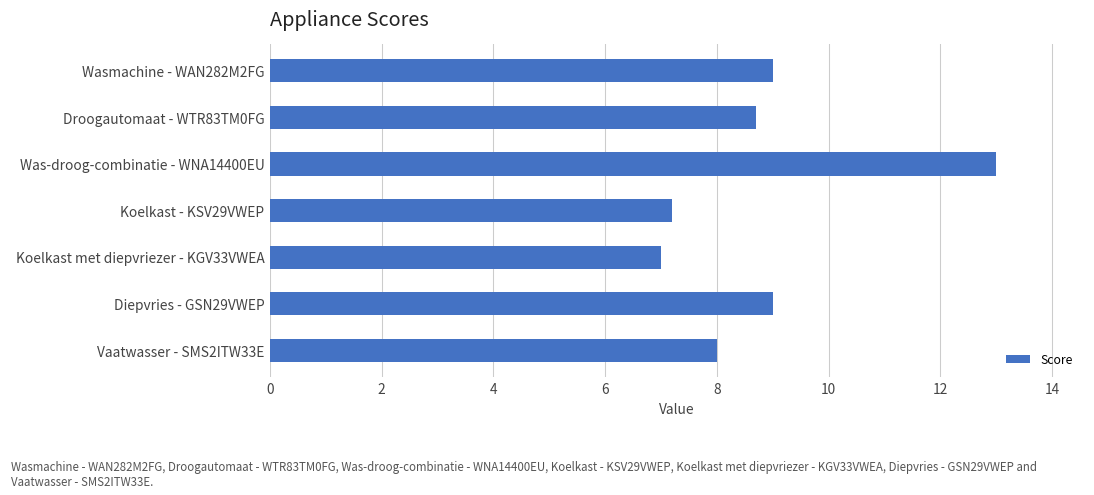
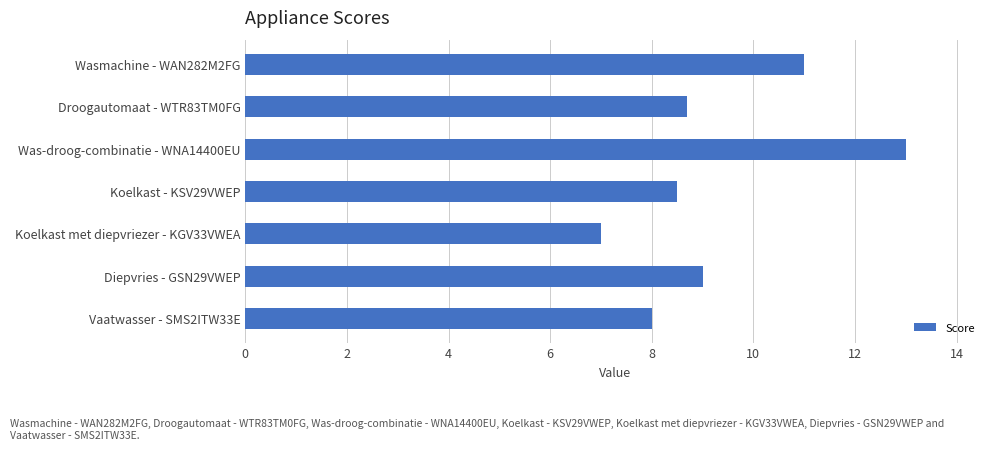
  {
-   "Wasmachine - WAN282M2FG": 9,
+   "Wasmachine - WAN282M2FG": 11,
    "Droogautomaat - WTR83TM0FG": 8.7,
    "Was-droog-combinatie - WNA14400EU": 13.0,
-   "Koelkast - KSV29VWEP": 7.2,
+   "Koelkast - KSV29VWEP": 8.5,
    "Koelkast met diepvriezer - KGV33VWEA": 7.0,
    "Diepvries - GSN29VWEP": 9.0,
    "Vaatwasser - SMS2ITW33E": 8.0
  }
